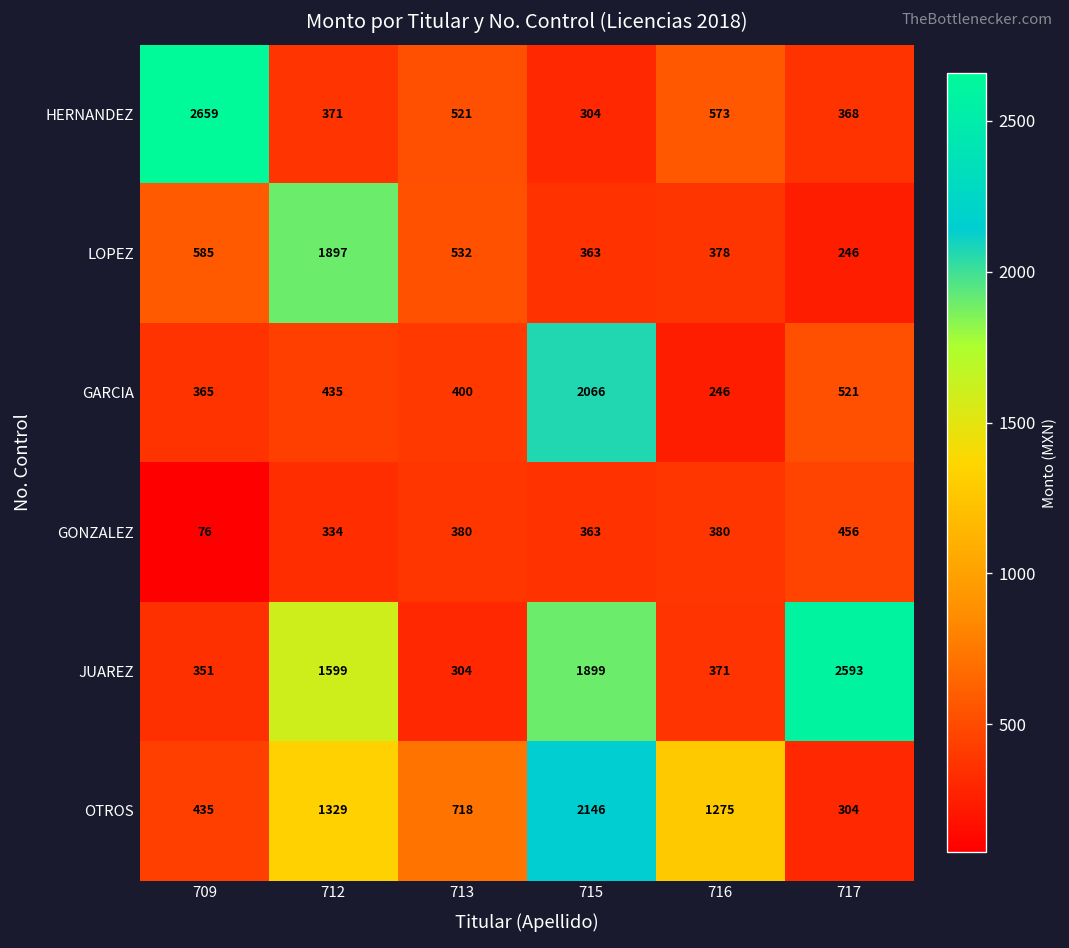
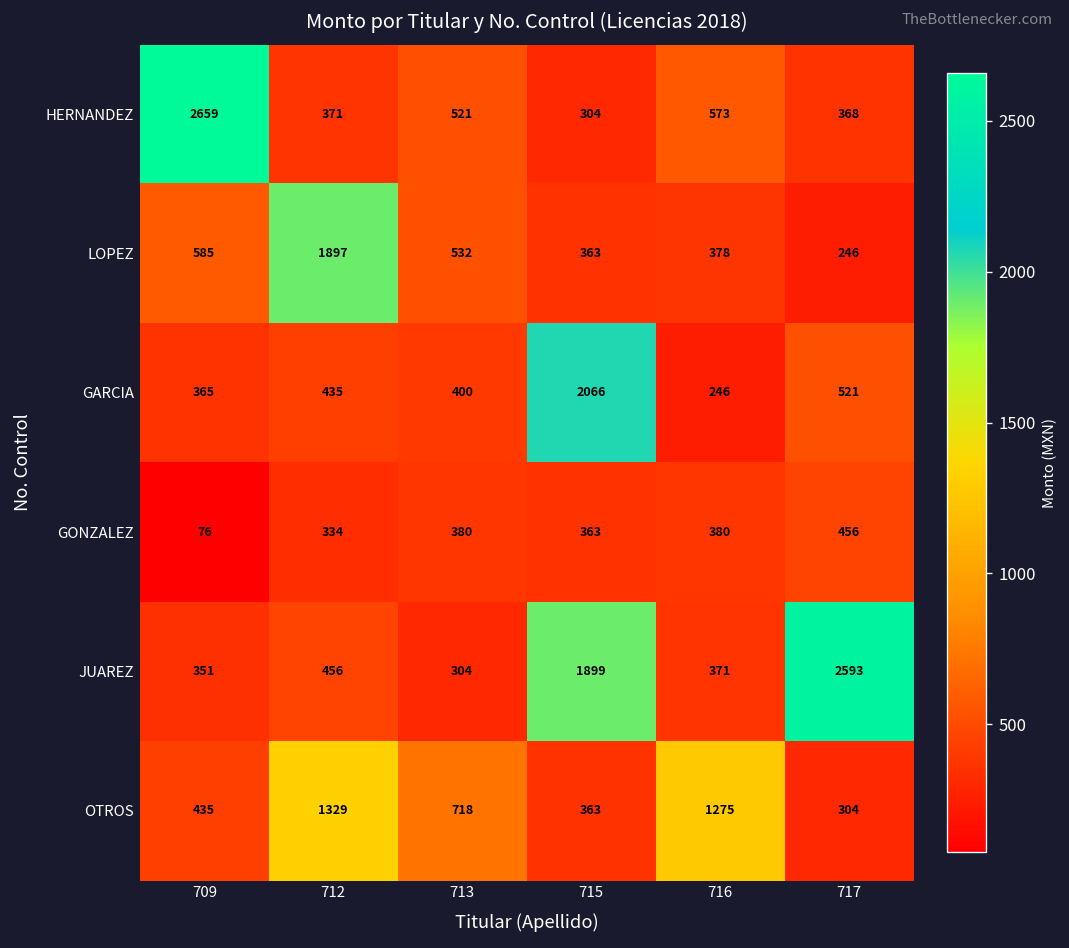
  {
    "HERNANDEZ": {
      "709": 2659,
      "712": 371,
      "713": 521,
      "715": 304,
      "716": 573,
      "717": 368
    },
    "LOPEZ": {
      "709": 585,
      "712": 1897,
      "713": 532,
      "715": 363,
      "716": 378,
      "717": 246
    },
    "GARCIA": {
      "709": 365,
      "712": 435,
      "713": 400,
      "715": 2066,
      "716": 246,
      "717": 521
    },
    "GONZALEZ": {
      "709": 76,
      "712": 334,
      "713": 380,
      "715": 363,
      "716": 380,
      "717": 456
    },
    "JUAREZ": {
      "709": 351,
-     "712": 1599,
+     "712": 456,
      "713": 304,
      "715": 1899,
      "716": 371,
      "717": 2593
    },
    "OTROS": {
      "709": 435,
      "712": 1329,
      "713": 718,
-     "715": 2146,
+     "715": 363,
      "716": 1275,
      "717": 304
    }
  }
